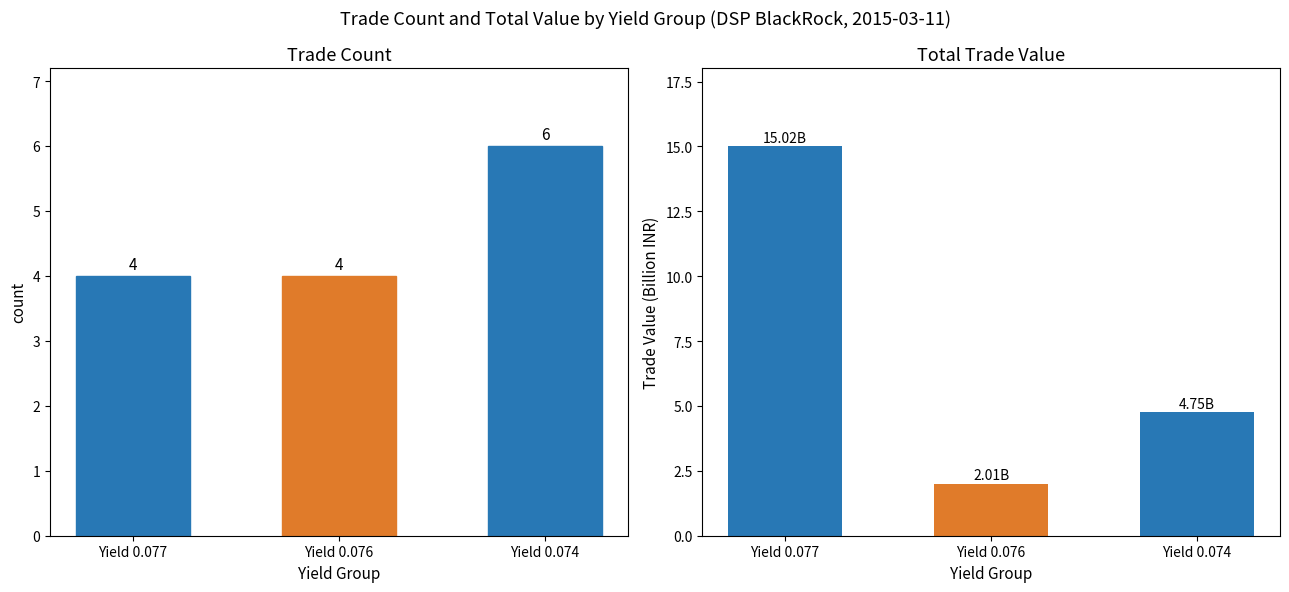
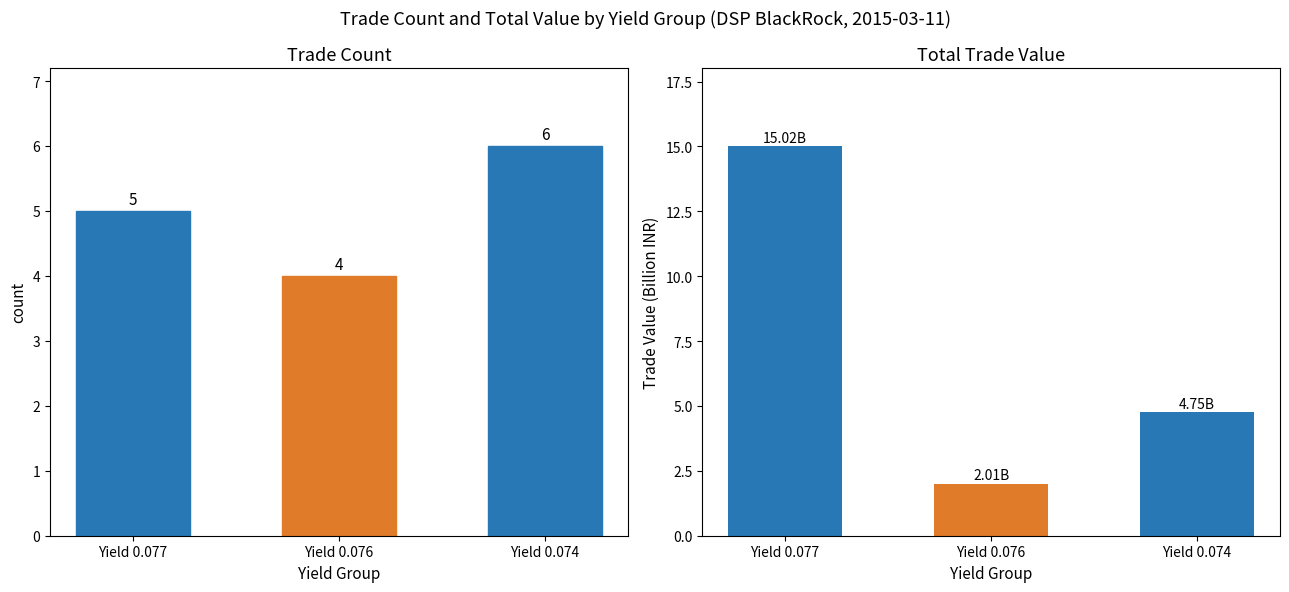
  {
    "Trade Count": {
-     "Yield 0.077": "4",
+     "Yield 0.077": "5",
      "Yield 0.076": "4",
      "Yield 0.074": "6"
    },
    "Total Trade Value": {
      "Yield 0.077": "15.02B",
      "Yield 0.076": "2.01B",
      "Yield 0.074": "4.75B"
    }
  }
